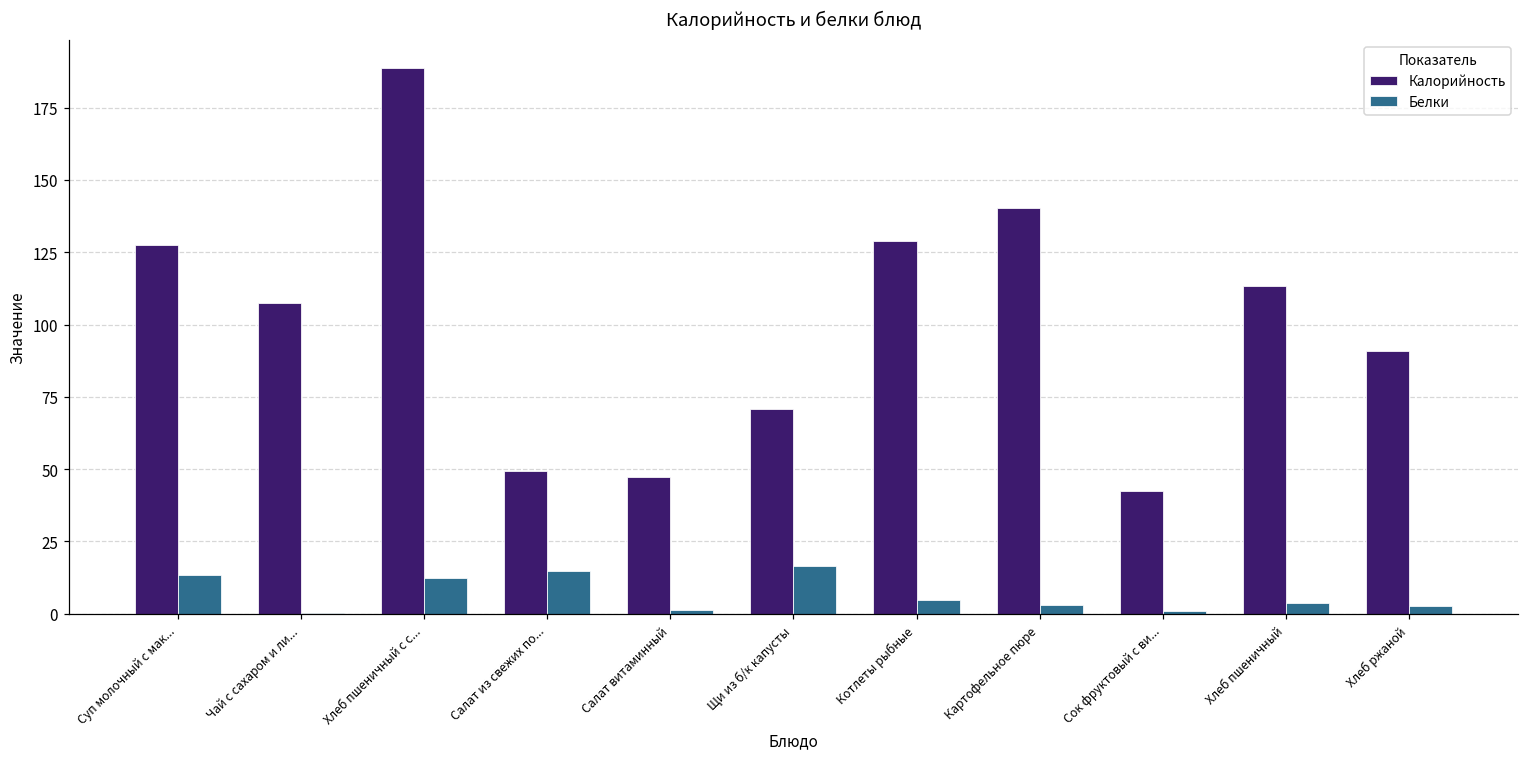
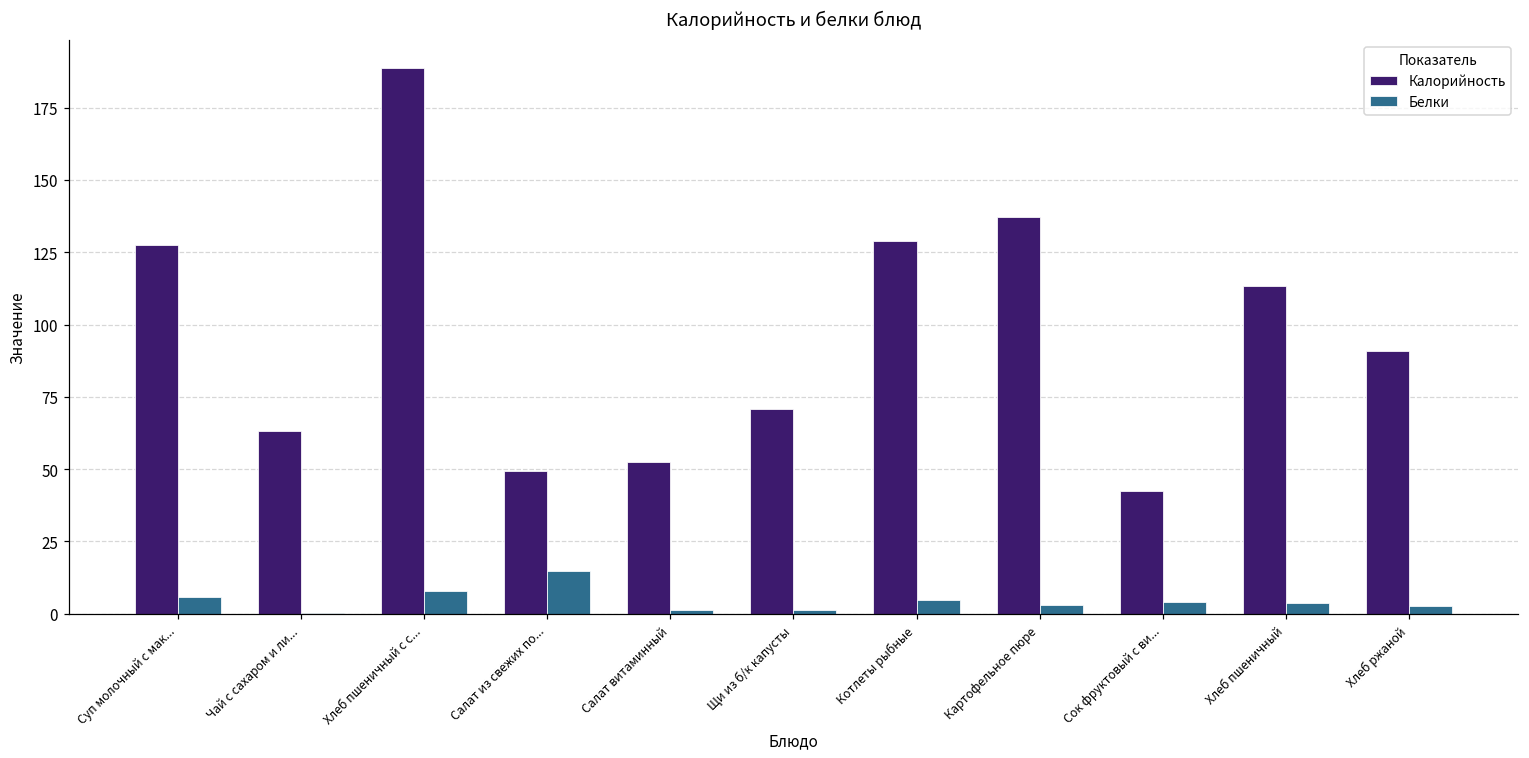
  {
    "Калорийность": {
      "Суп молочный с мак...": 127,
-     "Чай с сахаром и ли...": 108,
+     "Чай с сахаром и ли...": 63,
      "Хлеб пшеничный с с...": 189,
      "Салат из свежих по...": 49,
-     "Салат витаминный": 47,
+     "Салат витаминный": 52,
      "Щи из б/к капусты": 71,
      "Котлеты рыбные": 129,
-     "Картофельное пюре": 140,
+     "Картофельное пюре": 137,
      "Сок фруктовый с ви...": 42,
      "Хлеб пшеничный": 113,
      "Хлеб ржаной": 91
    },
    "Белки": {
-     "Суп молочный с мак...": 13,
-     "Хлеб пшеничный с с...": 12,
+     "Суп молочный с мак...": 6,
+     "Хлеб пшеничный с с...": 8,
      "Салат из свежих по...": 15,
      "Салат витаминный": 1,
-     "Щи из б/к капусты": 16,
+     "Щи из б/к капусты": 1,
      "Котлеты рыбные": 5,
      "Картофельное пюре": 3,
-     "Сок фруктовый с ви...": 1,
+     "Сок фруктовый с ви...": 4,
      "Хлеб пшеничный": 4,
      "Хлеб ржаной": 3
    }
  }
